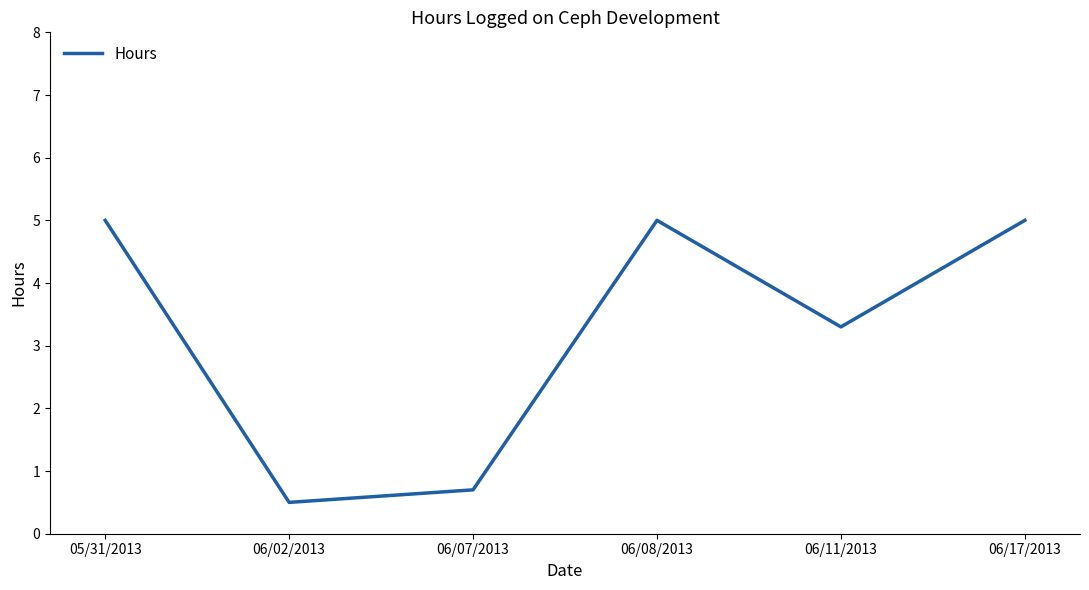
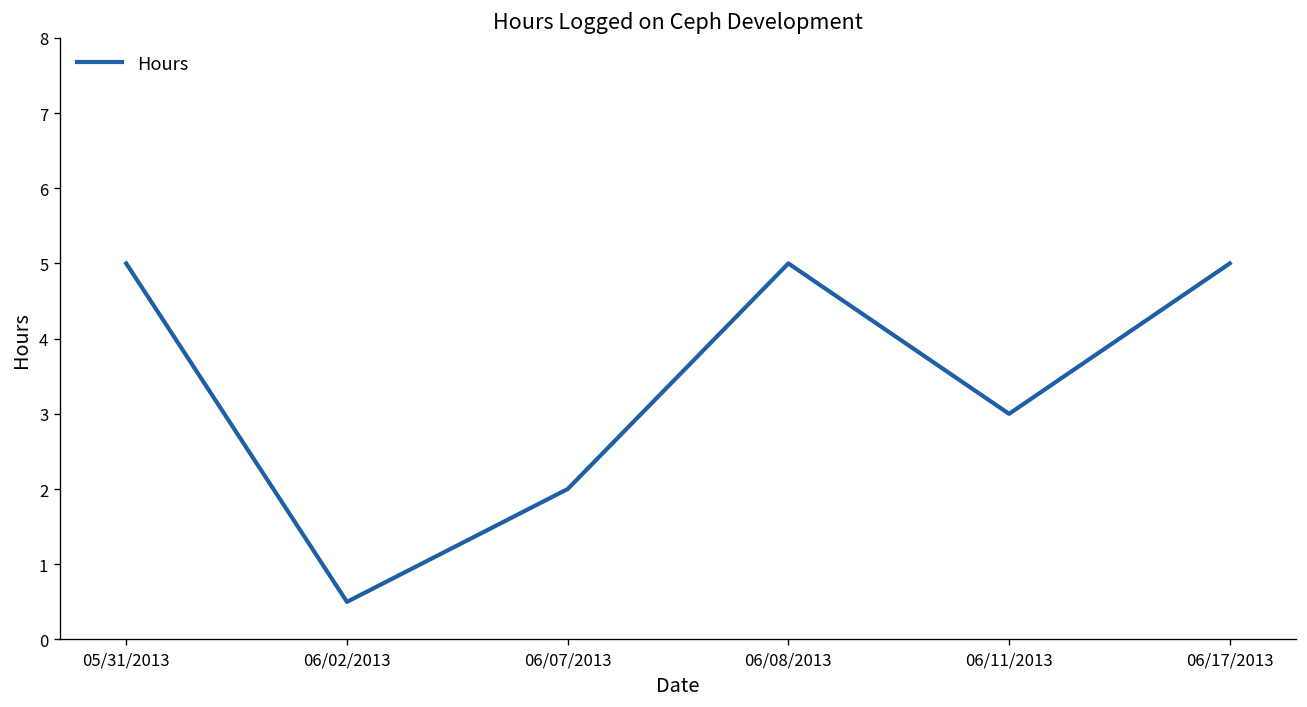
  {
    "05/31/2013": 5.0,
    "06/02/2013": 0.5,
-   "06/07/2013": 0.7,
+   "06/07/2013": 2.0,
    "06/08/2013": 5.0,
-   "06/11/2013": 3.3,
+   "06/11/2013": 3.0,
    "06/17/2013": 5.0
  }
